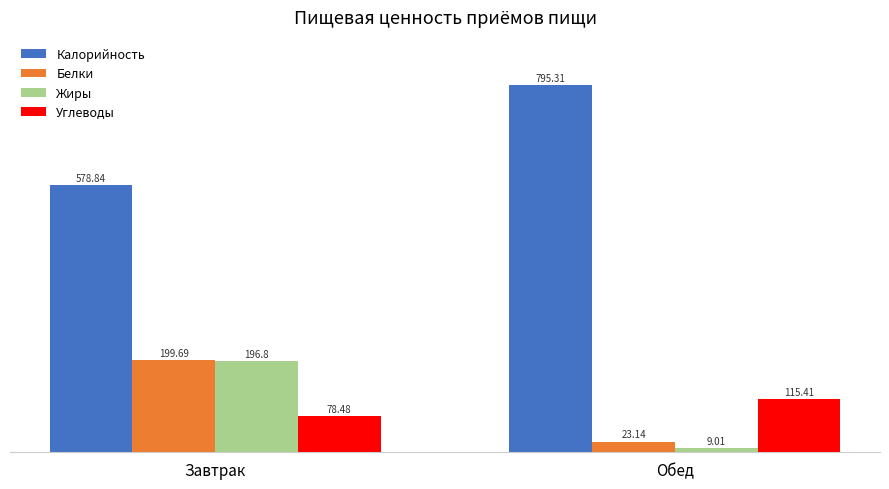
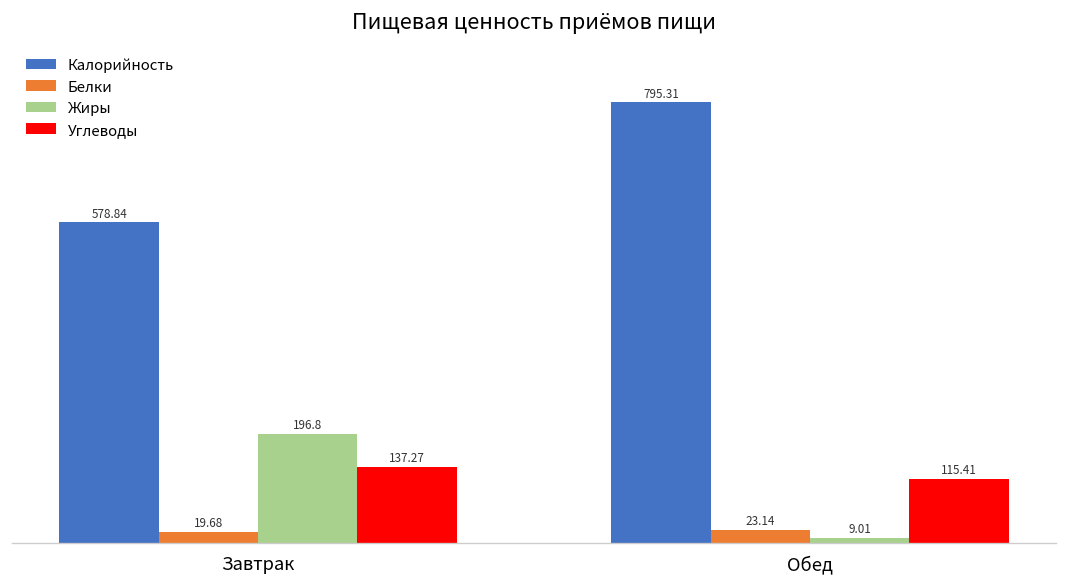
  {
    "Калорийность": {
      "Завтрак": 578.84,
      "Обед": 795.31
    },
    "Белки": {
-     "Завтрак": 199.69,
+     "Завтрак": 19.68,
      "Обед": 23.14
    },
    "Жиры": {
      "Завтрак": 196.8,
      "Обед": 9.01
    },
    "Углеводы": {
-     "Завтрак": 78.48,
+     "Завтрак": 137.27,
      "Обед": 115.41
    }
  }
